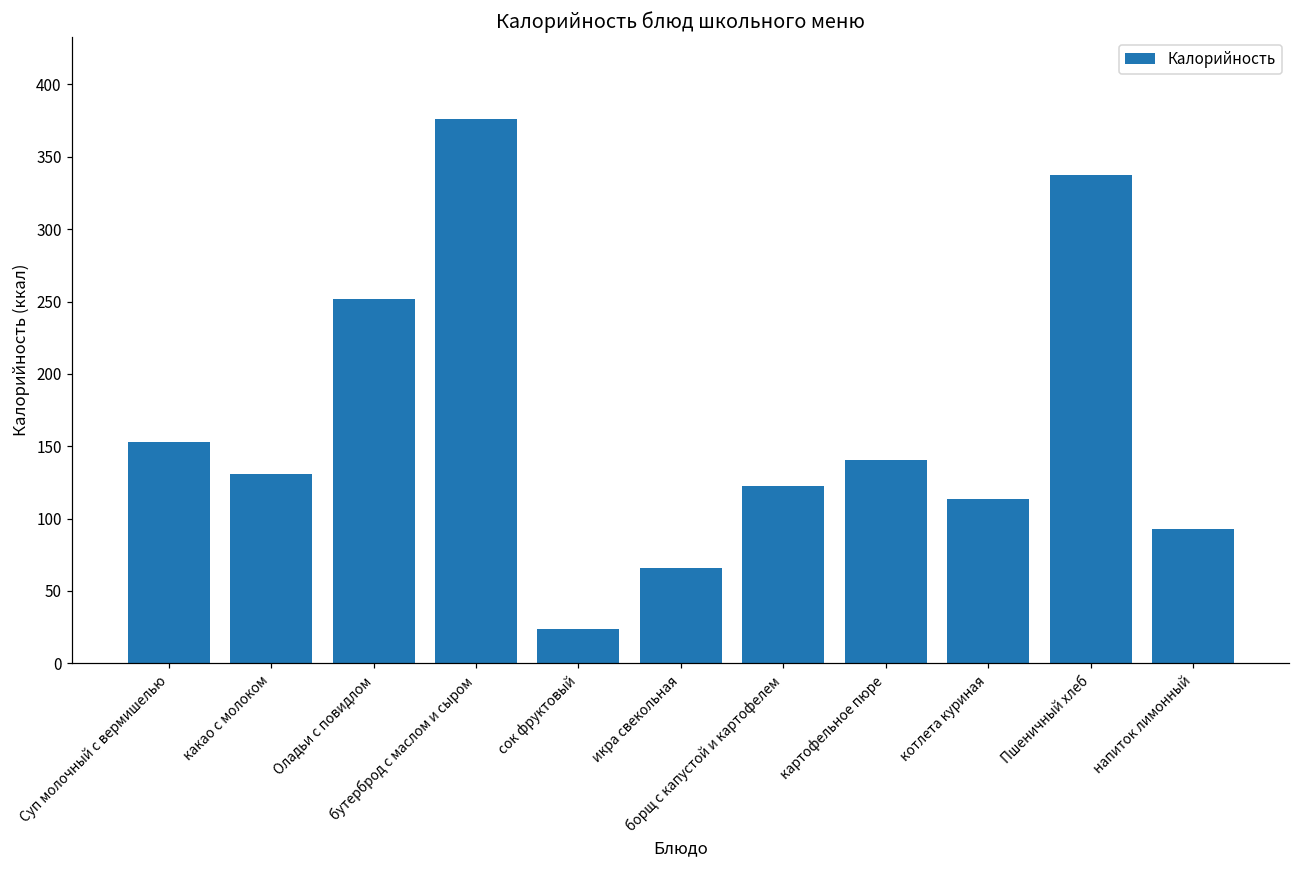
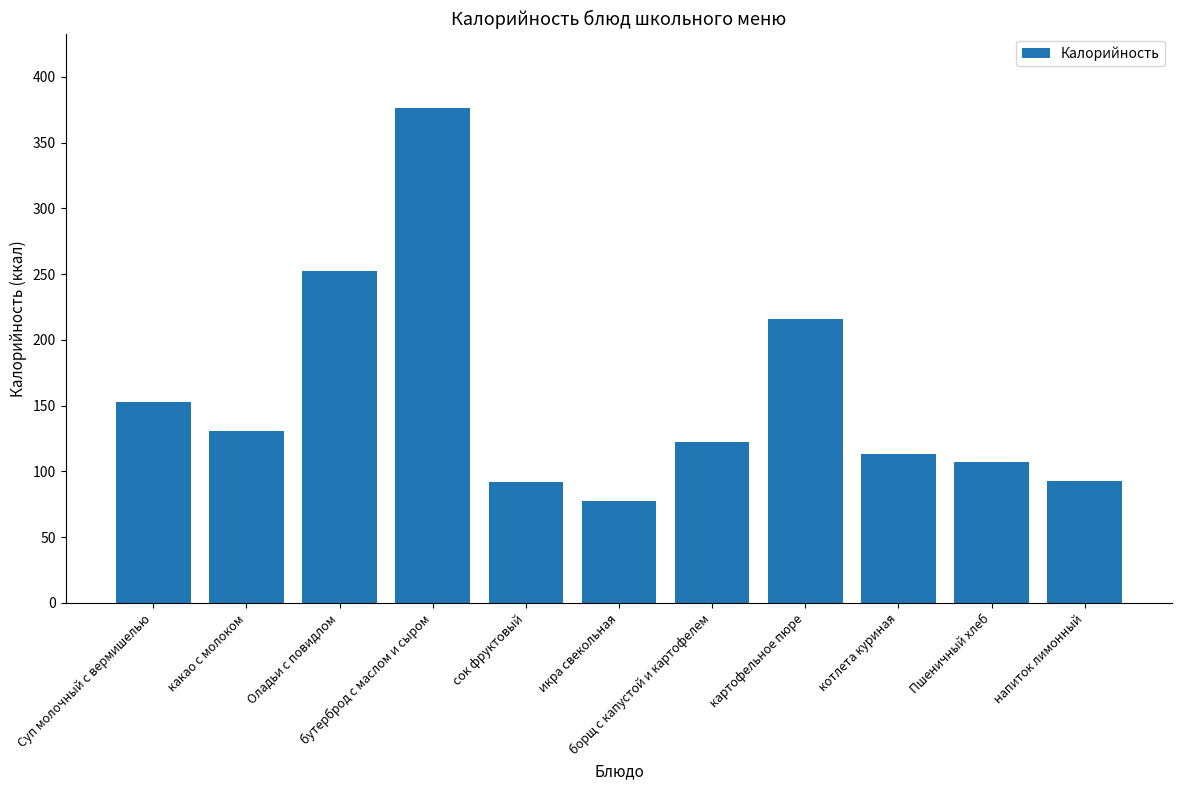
  {
    "Суп молочный с вермишелью": 153,
    "какао с молоком": 131,
    "Оладьи с повидлом": 252,
    "бутерброд с маслом и сыром": 376,
-   "сок фруктовый": 24,
-   "икра свекольная": 66,
+   "сок фруктовый": 92,
+   "икра свекольная": 77,
    "борщ с капустой и картофелем": 122,
-   "картофельное пюре": 140,
+   "картофельное пюре": 216,
    "котлета куриная": 113,
-   "Пшеничный хлеб": 338,
+   "Пшеничный хлеб": 107,
    "напиток лимонный": 93
  }
